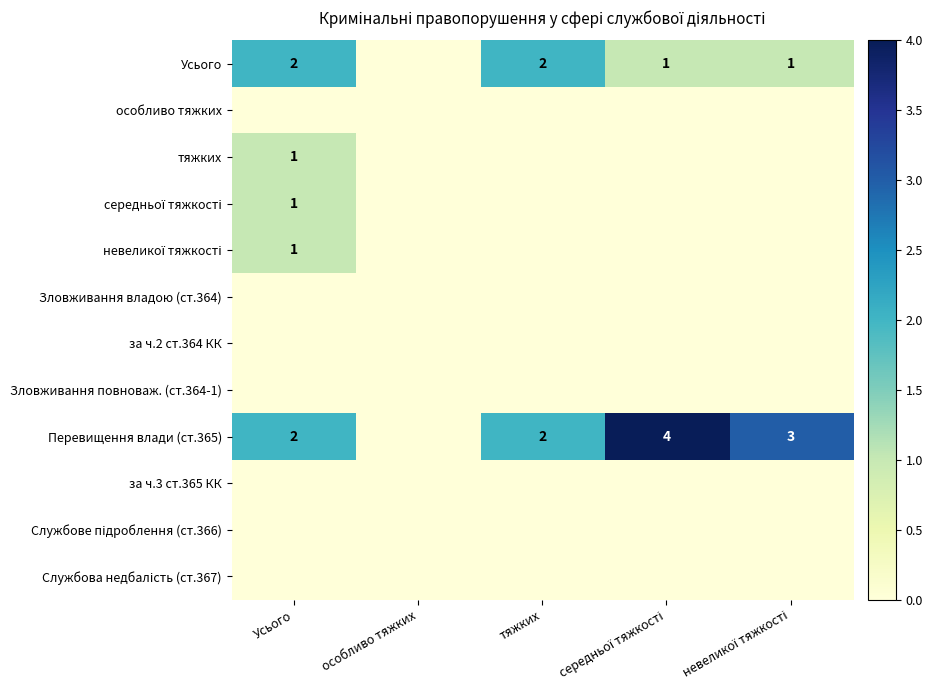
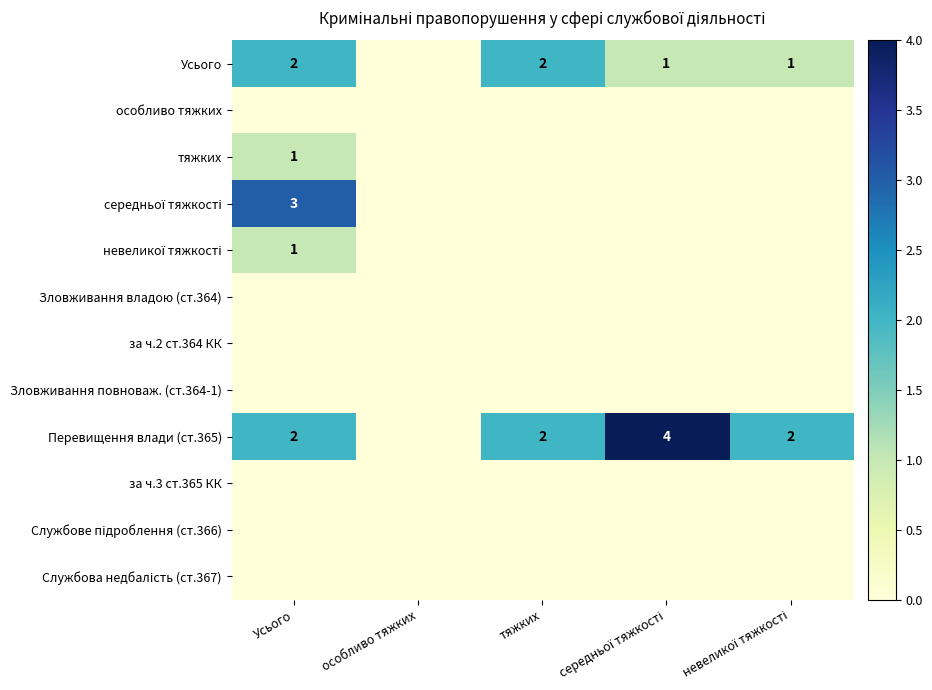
  {
    "Усього": {
      "Усього": 2,
      "тяжких": 2,
      "середньої тяжкості": 1,
      "невеликої тяжкості": 1
    },
    "тяжких": {
      "Усього": 1
    },
    "середньої тяжкості": {
-     "Усього": 1
+     "Усього": 3
    },
    "невеликої тяжкості": {
      "Усього": 1
    },
    "Перевищення влади (ст.365)": {
      "Усього": 2,
      "тяжких": 2,
      "середньої тяжкості": 4,
-     "невеликої тяжкості": 3
+     "невеликої тяжкості": 2
    }
  }
